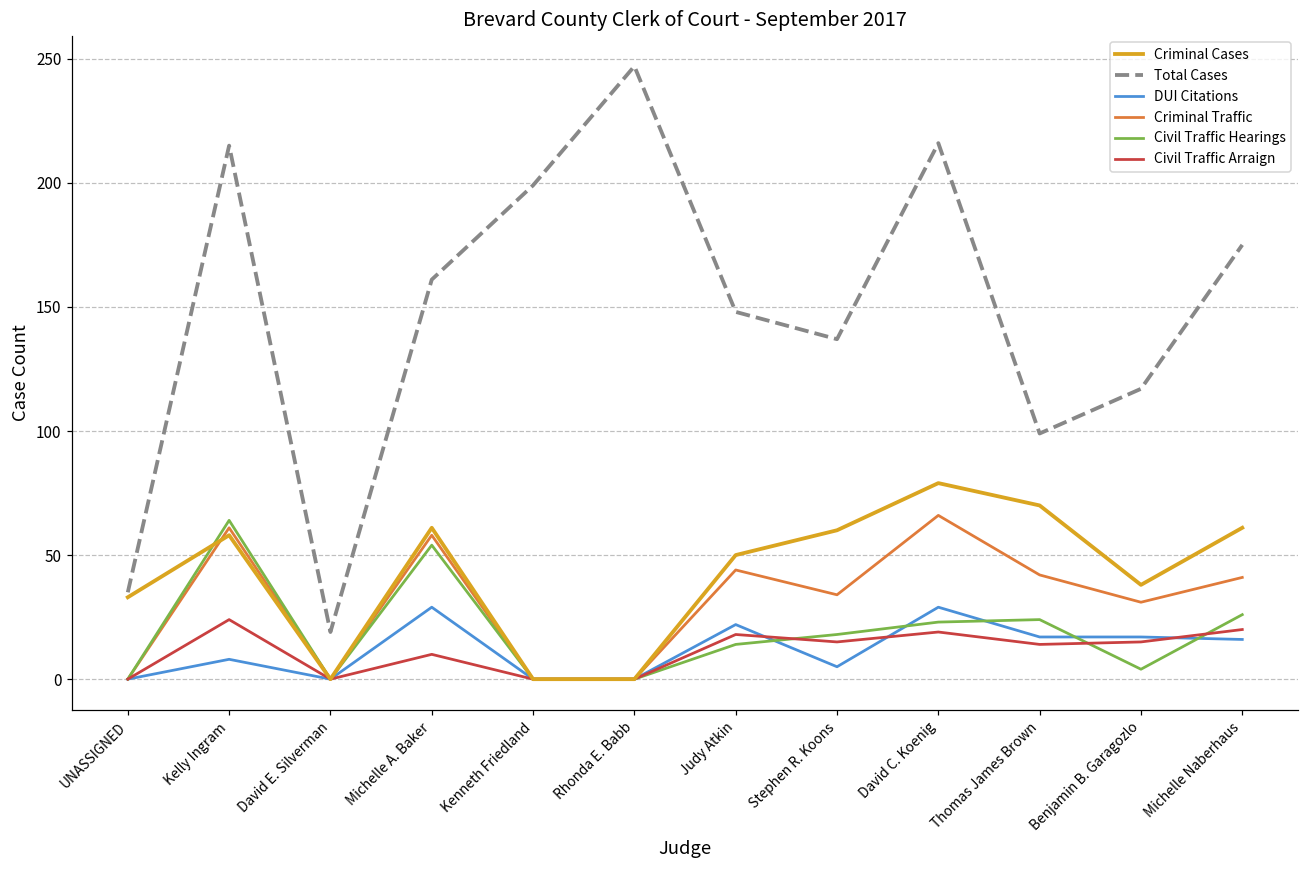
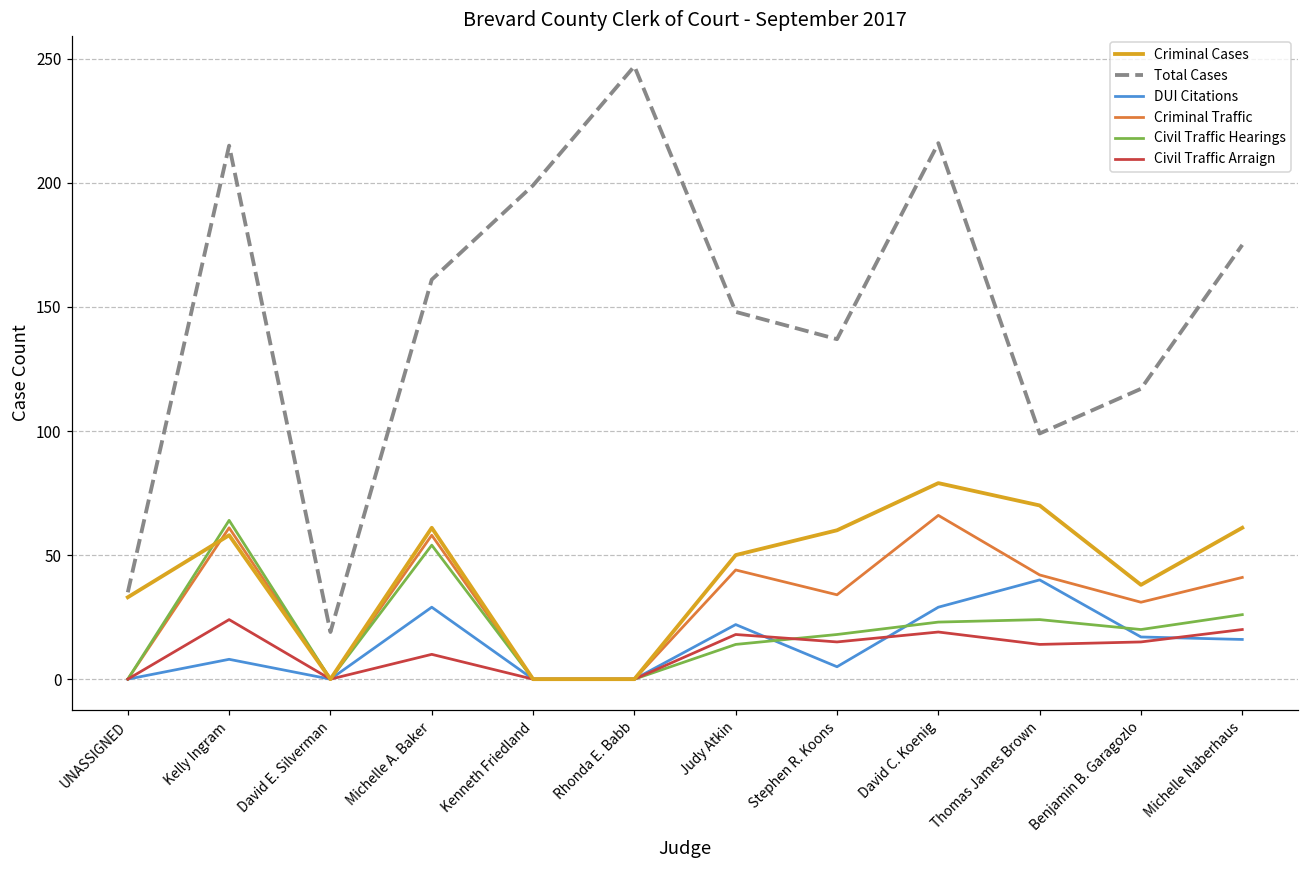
  {
    "Total Cases": {
      "UNASSIGNED": 35,
      "Kelly Ingram": 215,
      "David E. Silverman": 19,
      "Michelle A. Baker": 161,
      "Kenneth Friedland": 199,
      "Rhonda E. Babb": 247,
      "Judy Atkin": 148,
      "Stephen R. Koons": 137,
      "David C. Koenig": 216,
      "Thomas James Brown": 99,
      "Benjamin B. Garagozlo": 117,
      "Michelle Naberhaus": 175
    },
    "DUI Citations": {
      "Kelly Ingram": 8,
      "Michelle A. Baker": 29,
      "Judy Atkin": 22,
      "Stephen R. Koons": 5,
      "David C. Koenig": 29,
-     "Thomas James Brown": 17,
+     "Thomas James Brown": 40,
      "Benjamin B. Garagozlo": 17,
      "Michelle Naberhaus": 16
    },
    "Civil Traffic Hearings": {
      "Kelly Ingram": 64,
      "Michelle A. Baker": 54,
      "Judy Atkin": 14,
      "Stephen R. Koons": 18,
      "David C. Koenig": 23,
      "Thomas James Brown": 24,
-     "Benjamin B. Garagozlo": 4,
+     "Benjamin B. Garagozlo": 20,
      "Michelle Naberhaus": 26
    },
    "Civil Traffic Arraign": {
      "Kelly Ingram": 24,
      "Michelle A. Baker": 10,
      "Judy Atkin": 18,
      "Stephen R. Koons": 15,
      "David C. Koenig": 19,
      "Thomas James Brown": 14,
      "Benjamin B. Garagozlo": 15,
      "Michelle Naberhaus": 20
    }
  }
